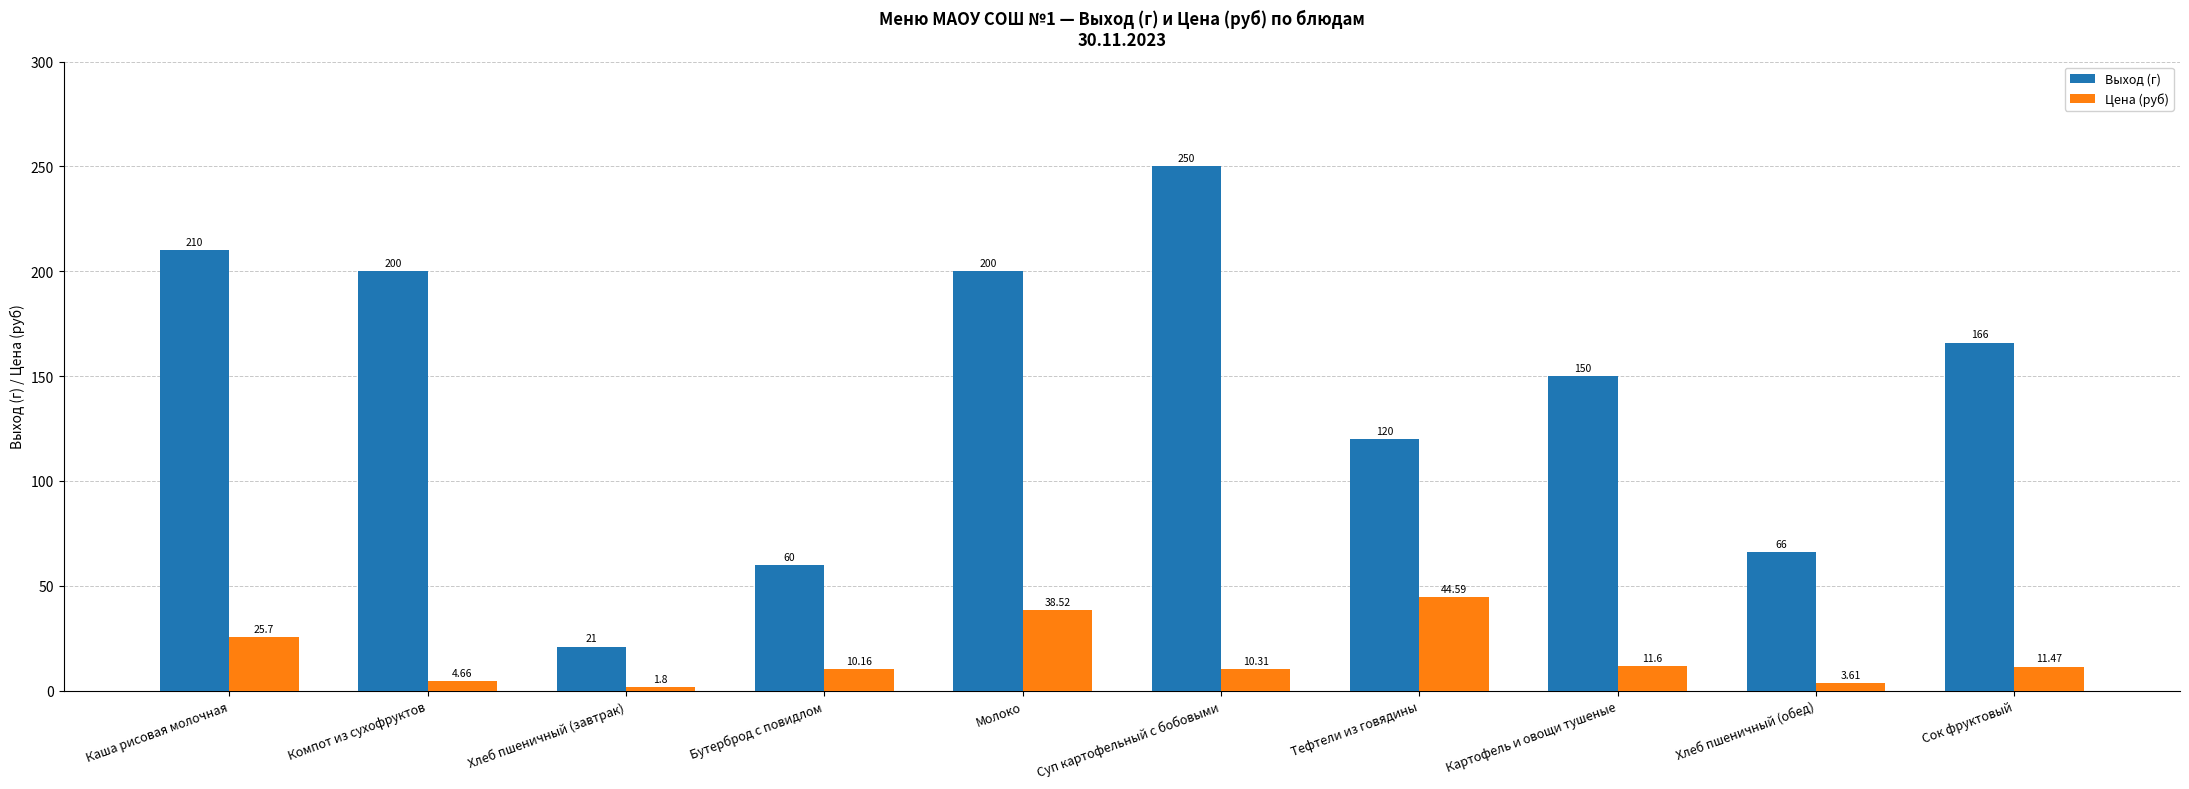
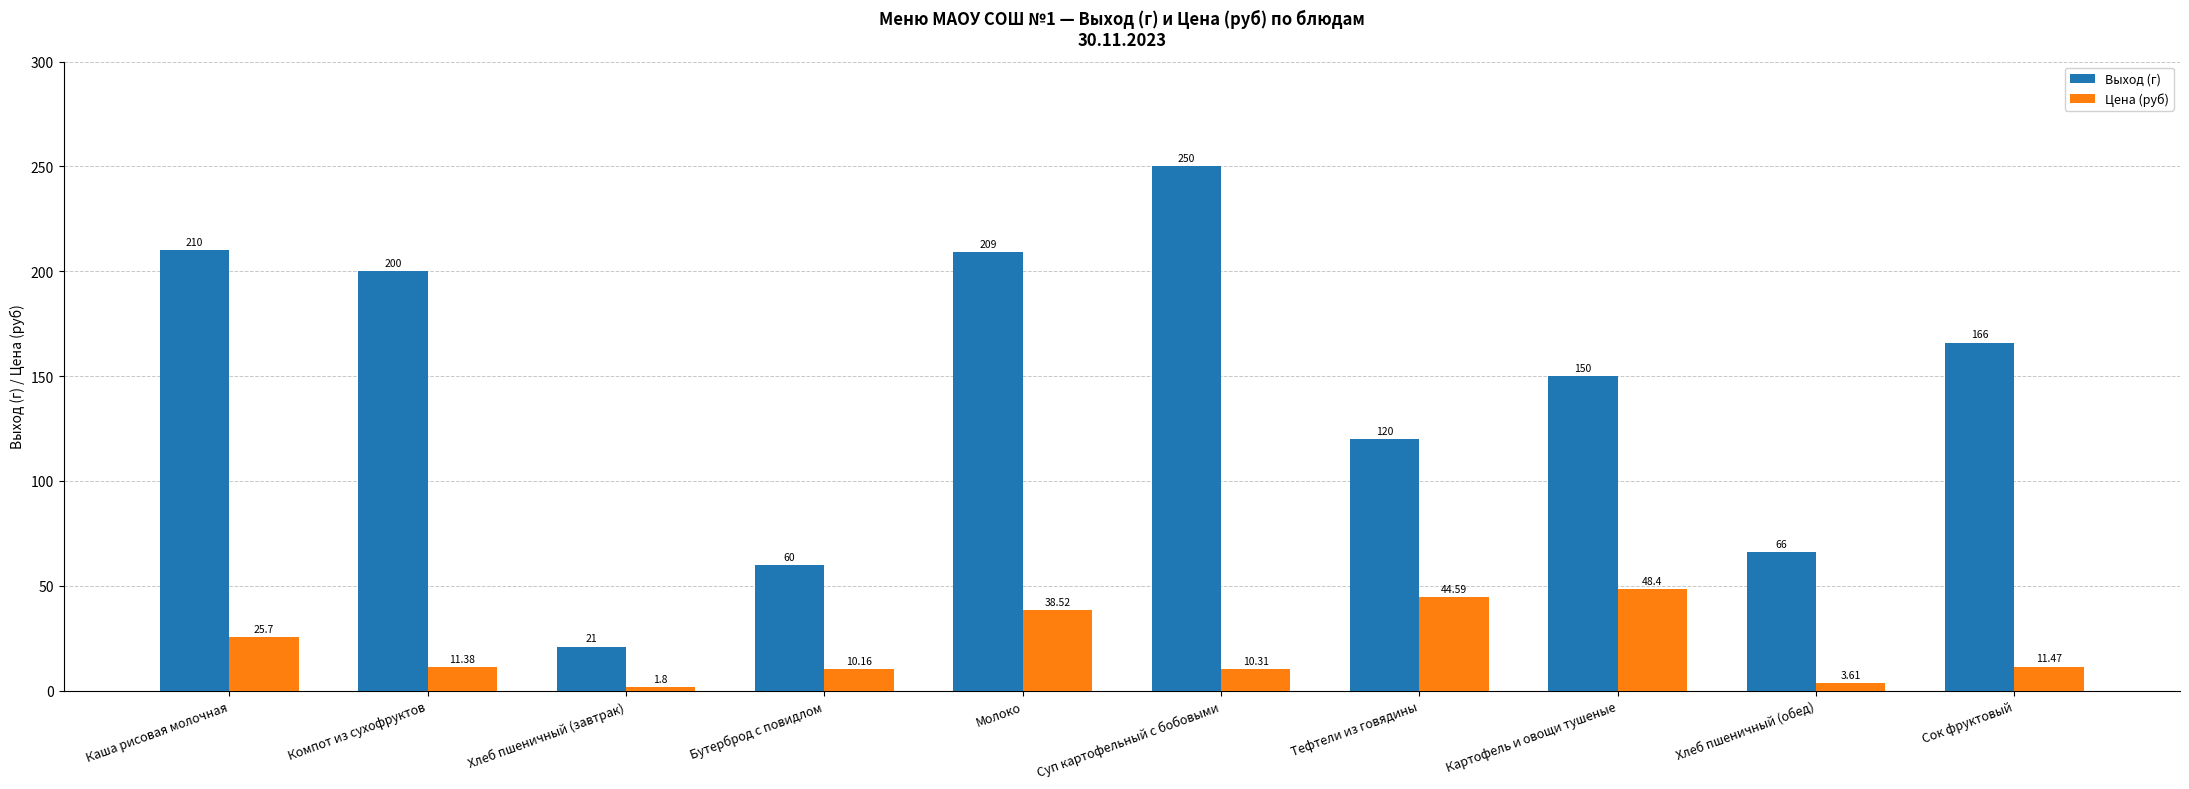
  {
    "Выход (г)": {
      "Каша рисовая молочная": 210,
      "Компот из сухофруктов": 200,
      "Хлеб пшеничный (завтрак)": 21,
      "Бутерброд с повидлом": 60,
-     "Молоко": 200,
+     "Молоко": 209,
      "Суп картофельный с бобовыми": 250,
      "Тефтели из говядины": 120,
      "Картофель и овощи тушеные": 150,
      "Хлеб пшеничный (обед)": 66,
      "Сок фруктовый": 166
    },
    "Цена (руб)": {
      "Каша рисовая молочная": 25.7,
-     "Компот из сухофруктов": 4.66,
+     "Компот из сухофруктов": 11.38,
      "Хлеб пшеничный (завтрак)": 1.8,
      "Бутерброд с повидлом": 10.16,
      "Молоко": 38.52,
      "Суп картофельный с бобовыми": 10.31,
      "Тефтели из говядины": 44.59,
-     "Картофель и овощи тушеные": 11.6,
+     "Картофель и овощи тушеные": 48.4,
      "Хлеб пшеничный (обед)": 3.61,
      "Сок фруктовый": 11.47
    }
  }
